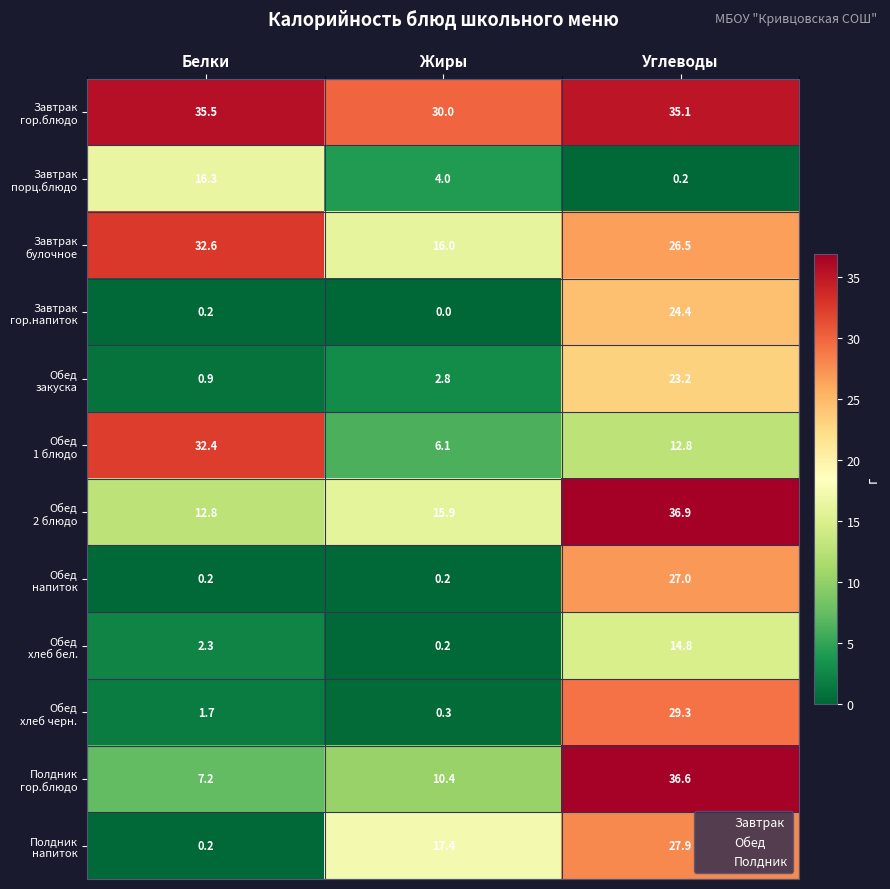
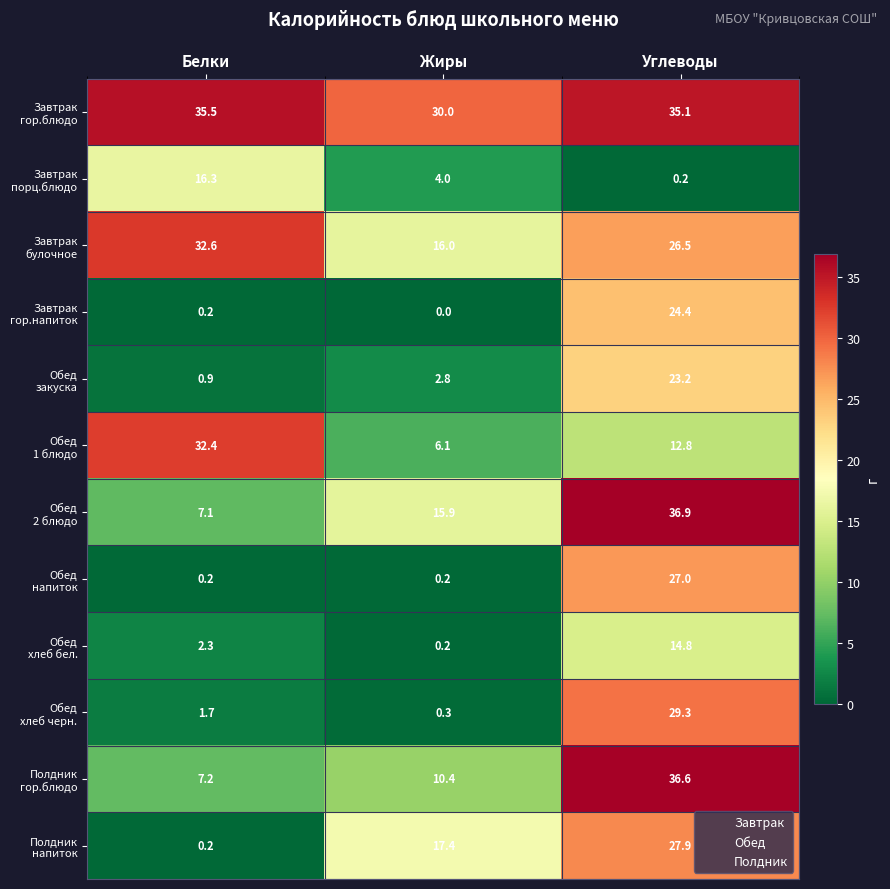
  {
    "Завтрак гор.блюдо": {
      "Белки": 35.5,
      "Жиры": 30.0,
      "Углеводы": 35.1
    },
    "Завтрак порц.блюдо": {
      "Белки": 16.3,
      "Жиры": 4.0,
      "Углеводы": 0.2
    },
    "Завтрак булочное": {
      "Белки": 32.6,
      "Жиры": 16.0,
      "Углеводы": 26.5
    },
    "Завтрак гор.напиток": {
      "Белки": 0.2,
      "Жиры": 0.0,
      "Углеводы": 24.4
    },
    "Обед закуска": {
      "Белки": 0.9,
      "Жиры": 2.8,
      "Углеводы": 23.2
    },
    "Обед 1 блюдо": {
      "Белки": 32.4,
      "Жиры": 6.1,
      "Углеводы": 12.8
    },
    "Обед 2 блюдо": {
-     "Белки": 12.8,
+     "Белки": 7.1,
      "Жиры": 15.9,
      "Углеводы": 36.9
    },
    "Обед напиток": {
      "Белки": 0.2,
      "Жиры": 0.2,
      "Углеводы": 27.0
    },
    "Обед хлеб бел.": {
      "Белки": 2.3,
      "Жиры": 0.2,
      "Углеводы": 14.8
    },
    "Обед хлеб черн.": {
      "Белки": 1.7,
      "Жиры": 0.3,
      "Углеводы": 29.3
    },
    "Полдник гор.блюдо": {
      "Белки": 7.2,
      "Жиры": 10.4,
      "Углеводы": 36.6
    },
    "Полдник напиток": {
      "Белки": 0.2,
      "Жиры": 17.4,
      "Углеводы": 27.9
    }
  }
